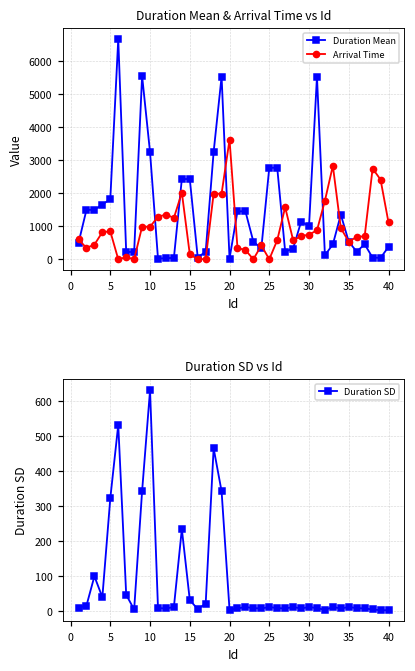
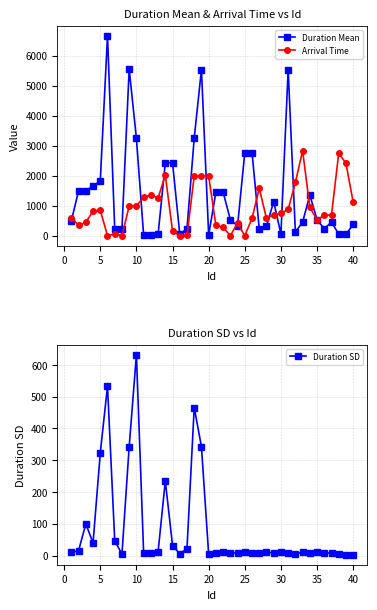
  {
    "Duration Mean & Arrival Time vs Id": {
      "Duration Mean": {
        "5": 1800,
        "10": 3200,
        "15": 2400,
        "20": 0,
        "25": 2800,
-       "30": 1000,
+       "30": 100,
        "40": 400
      },
      "Arrival Time": {
        "5": 800,
        "10": 1000,
        "15": 200,
-       "20": 3600,
+       "20": 2000,
        "25": 0,
        "30": 800,
        "40": 1100
      }
    },
    "Duration SD vs Id": {
      "5": 320,
      "10": 630,
      "15": 30,
      "20": 0,
      "25": 10,
      "30": 10,
      "35": 10,
      "40": 0
    }
  }
